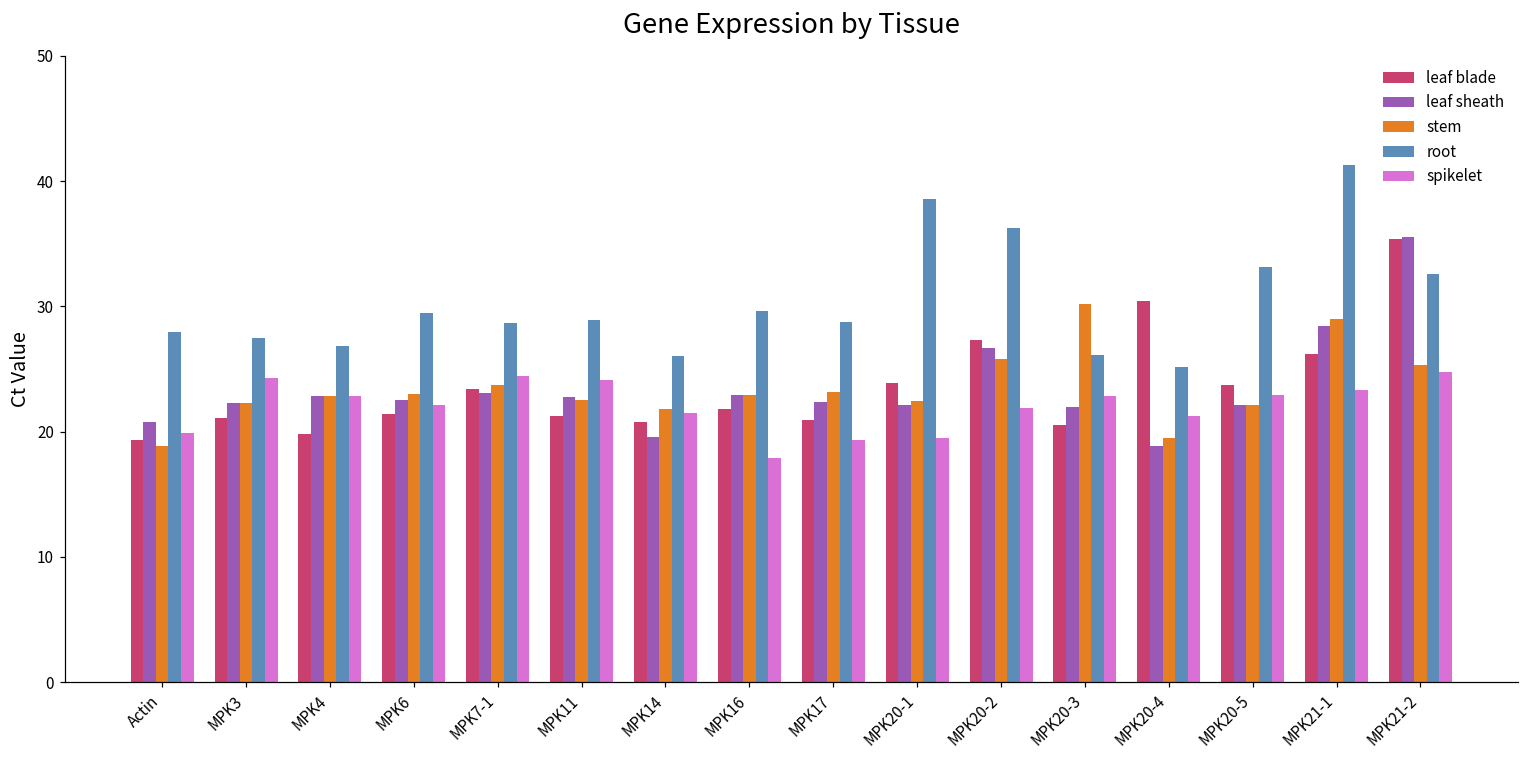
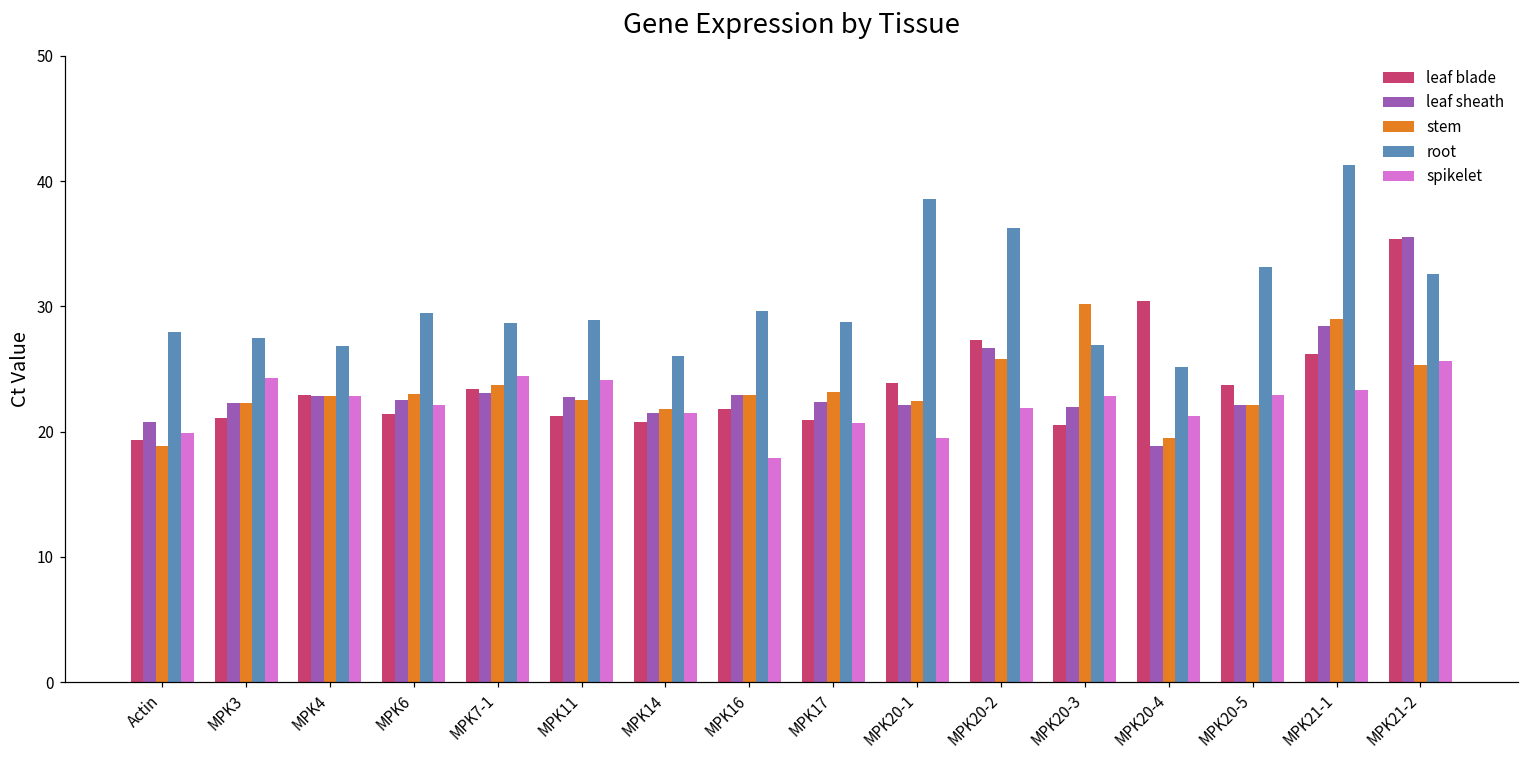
  {
    "leaf blade": {
      "Actin": 19.4,
      "MPK3": 21.1,
-     "MPK4": 19.8,
+     "MPK4": 22.9,
      "MPK6": 21.4,
      "MPK7-1": 23.4,
      "MPK11": 21.3,
      "MPK14": 20.8,
      "MPK16": 21.8,
      "MPK17": 20.9,
      "MPK20-1": 23.9,
      "MPK20-2": 27.3,
      "MPK20-3": 20.5,
      "MPK20-4": 30.4,
      "MPK20-5": 23.7,
      "MPK21-1": 26.2,
      "MPK21-2": 35.4
    },
    "leaf sheath": {
      "Actin": 20.7,
      "MPK3": 22.3,
      "MPK4": 22.8,
      "MPK6": 22.5,
      "MPK7-1": 23.1,
      "MPK11": 22.8,
-     "MPK14": 19.6,
+     "MPK14": 21.5,
      "MPK16": 22.9,
      "MPK17": 22.4,
      "MPK20-1": 22.1,
      "MPK20-2": 26.6,
      "MPK20-3": 21.9,
      "MPK20-4": 18.9,
      "MPK20-5": 22.1,
      "MPK21-1": 28.4,
      "MPK21-2": 35.5
    },
    "stem": {
      "Actin": 18.9,
      "MPK3": 22.3,
      "MPK4": 22.8,
      "MPK6": 23.0,
      "MPK7-1": 23.7,
      "MPK11": 22.5,
      "MPK14": 21.8,
      "MPK16": 22.9,
      "MPK17": 23.2,
      "MPK20-1": 22.5,
      "MPK20-2": 25.8,
      "MPK20-3": 30.2,
      "MPK20-4": 19.5,
      "MPK20-5": 22.2,
      "MPK21-1": 29.0,
      "MPK21-2": 25.3
    },
    "root": {
      "Actin": 28.0,
      "MPK3": 27.5,
      "MPK4": 26.8,
      "MPK6": 29.5,
      "MPK7-1": 28.7,
      "MPK11": 28.9,
      "MPK14": 26.1,
      "MPK16": 29.6,
      "MPK17": 28.8,
      "MPK20-1": 38.5,
      "MPK20-2": 36.2,
-     "MPK20-3": 26.2,
+     "MPK20-3": 27.0,
      "MPK20-4": 25.1,
      "MPK20-5": 33.2,
      "MPK21-1": 41.3,
      "MPK21-2": 32.6
    },
    "spikelet": {
      "Actin": 19.9,
      "MPK3": 24.3,
      "MPK4": 22.9,
      "MPK6": 22.2,
      "MPK7-1": 24.4,
      "MPK11": 24.1,
      "MPK14": 21.5,
      "MPK16": 17.9,
-     "MPK17": 19.4,
+     "MPK17": 20.7,
      "MPK20-1": 19.5,
      "MPK20-2": 21.9,
      "MPK20-3": 22.8,
      "MPK20-4": 21.2,
      "MPK20-5": 22.9,
      "MPK21-1": 23.3,
-     "MPK21-2": 24.7
+     "MPK21-2": 25.6
    }
  }
